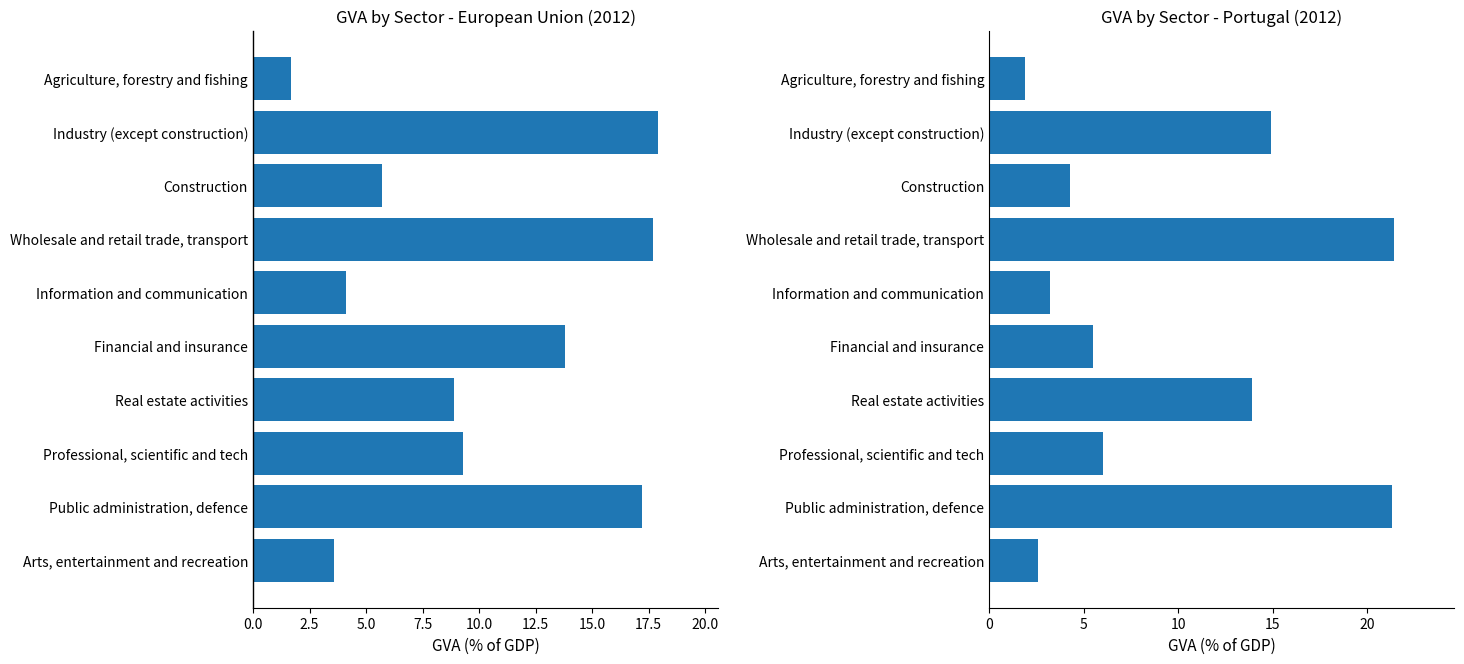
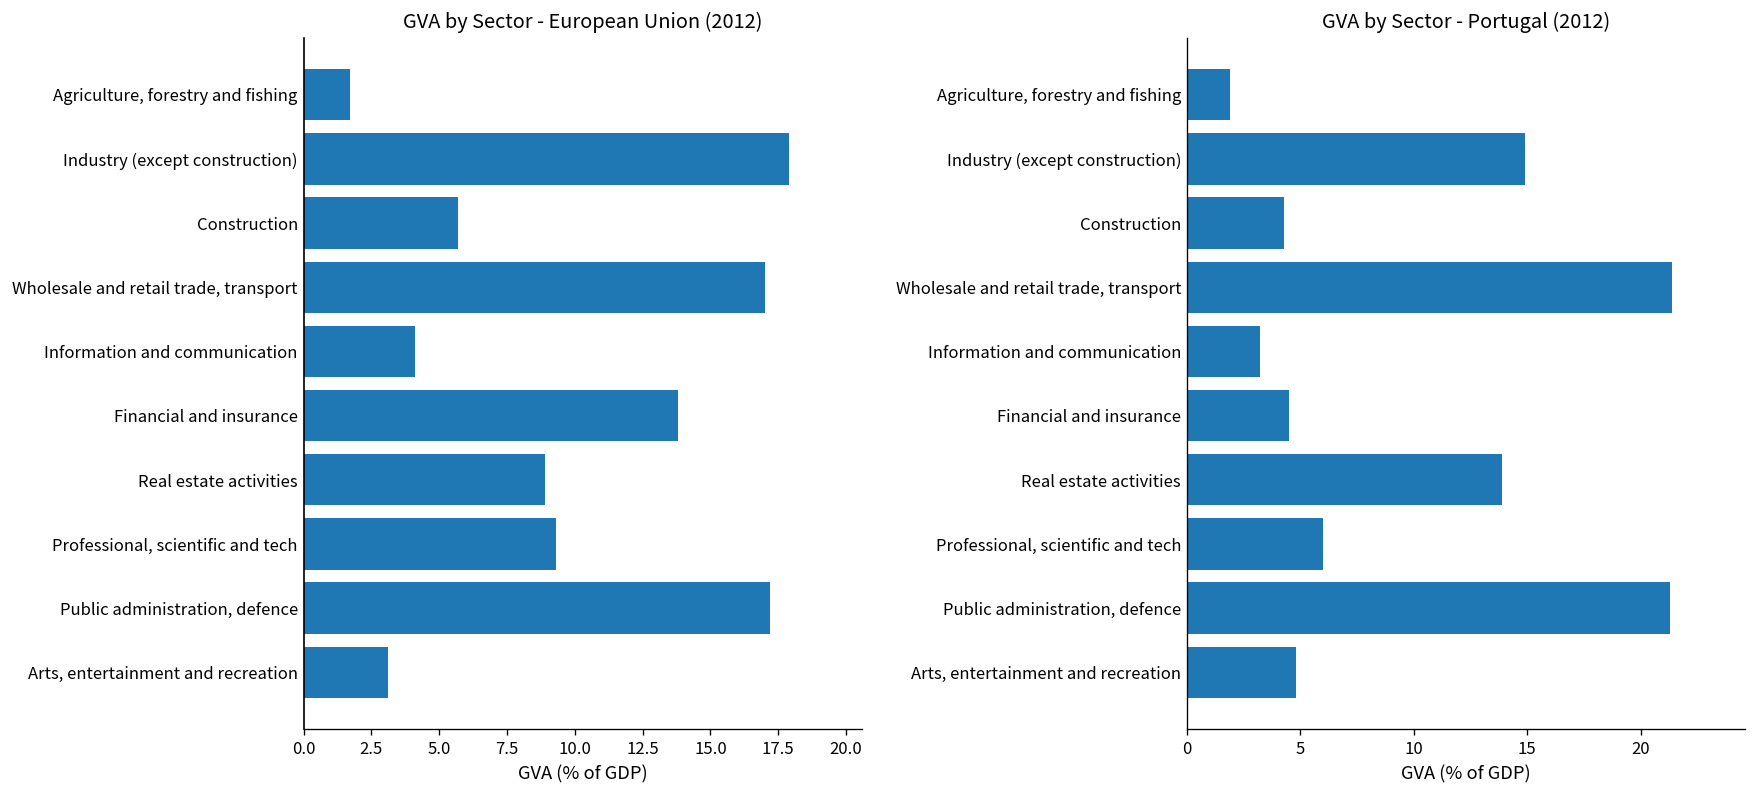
  {
    "GVA by Sector - European Union (2012)": {
      "Agriculture, forestry and fishing": 1.7,
      "Industry (except construction)": 17.9,
      "Construction": 5.7,
-     "Wholesale and retail trade, transport": 17.7,
+     "Wholesale and retail trade, transport": 17.0,
      "Information and communication": 4.1,
      "Financial and insurance": 13.8,
      "Real estate activities": 8.9,
      "Professional, scientific and tech": 9.3,
      "Public administration, defence": 17.2,
-     "Arts, entertainment and recreation": 3.6
+     "Arts, entertainment and recreation": 3.1
    },
    "GVA by Sector - Portugal (2012)": {
      "Agriculture, forestry and fishing": 1.9,
      "Industry (except construction)": 14.9,
      "Construction": 4.3,
      "Wholesale and retail trade, transport": 21.4,
      "Information and communication": 3.2,
-     "Financial and insurance": 5.5,
+     "Financial and insurance": 4.5,
      "Real estate activities": 13.9,
      "Professional, scientific and tech": 6.0,
      "Public administration, defence": 21.3,
-     "Arts, entertainment and recreation": 2.6
+     "Arts, entertainment and recreation": 4.8
    }
  }
